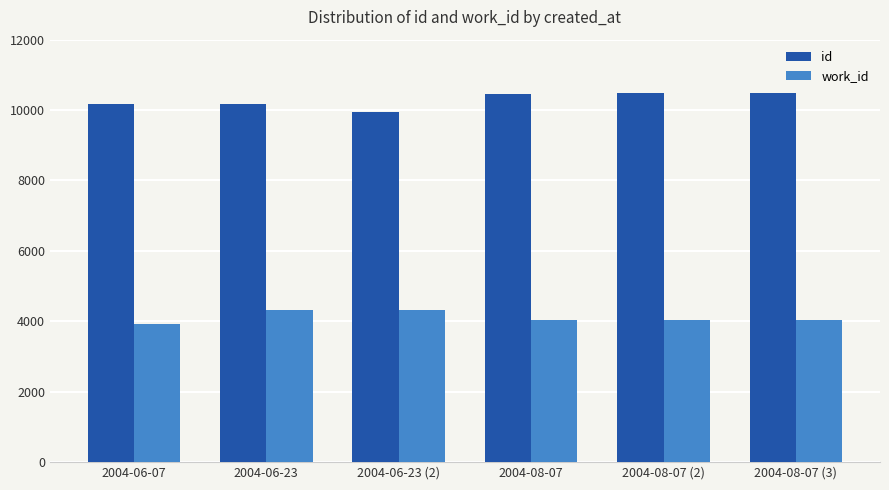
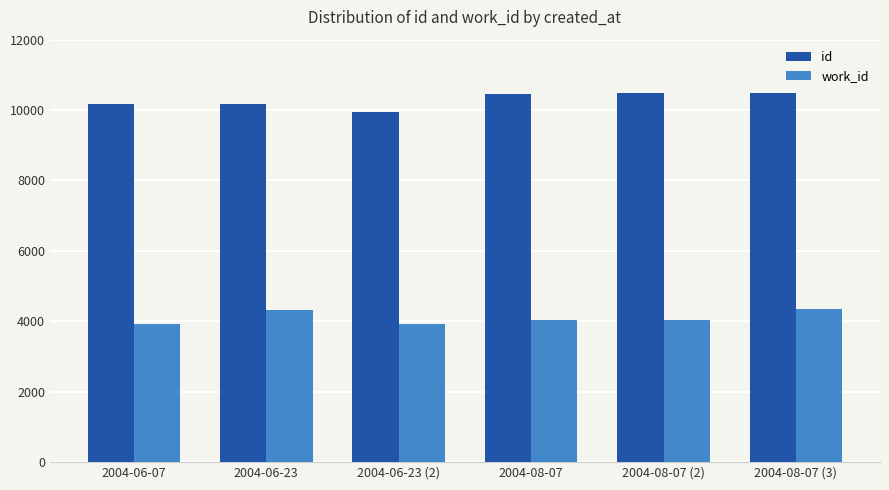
  {
    "id": {
      "2004-06-07": 10200,
      "2004-06-23": 10200,
      "2004-06-23 (2)": 10000,
      "2004-08-07": 10500,
      "2004-08-07 (2)": 10500,
      "2004-08-07 (3)": 10500
    },
    "work_id": {
      "2004-06-07": 3900,
      "2004-06-23": 4300,
-     "2004-06-23 (2)": 4300,
+     "2004-06-23 (2)": 3900,
      "2004-08-07": 4000,
      "2004-08-07 (2)": 4000,
-     "2004-08-07 (3)": 4000
+     "2004-08-07 (3)": 4300
    }
  }
